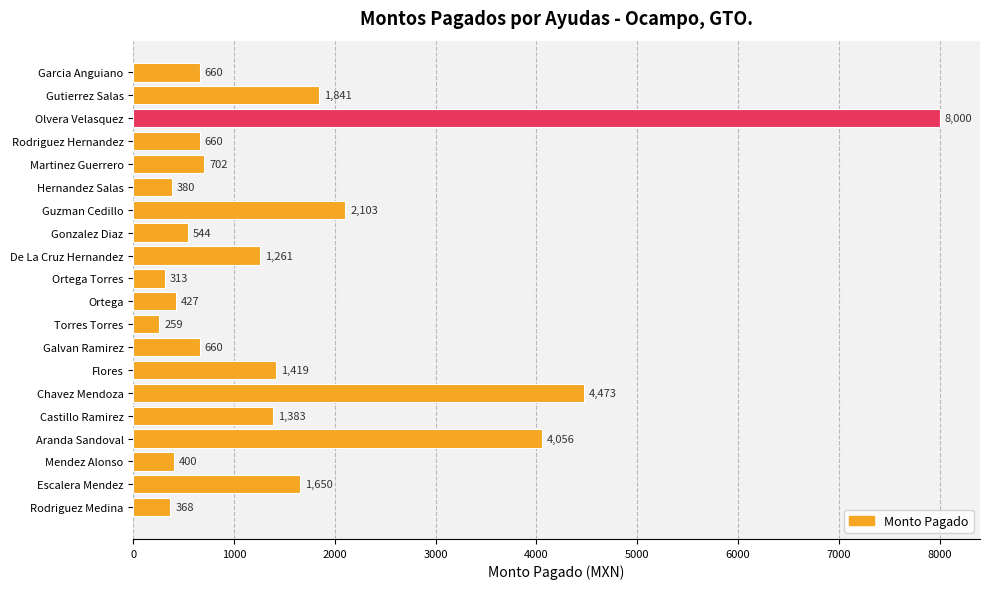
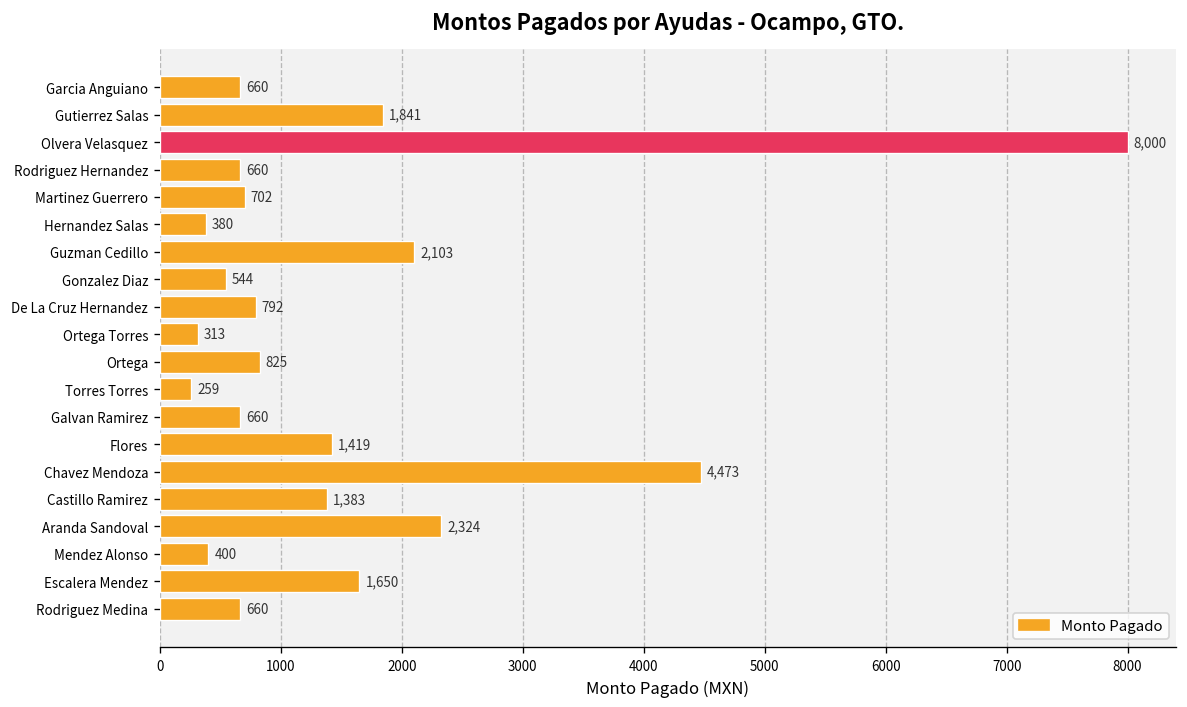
  {
    "Garcia Anguiano": "660",
    "Gutierrez Salas": "1,841",
    "Olvera Velasquez": "8,000",
    "Rodriguez Hernandez": "660",
    "Martinez Guerrero": "702",
    "Hernandez Salas": "380",
    "Guzman Cedillo": "2,103",
    "Gonzalez Diaz": "544",
-   "De La Cruz Hernandez": "1,261",
+   "De La Cruz Hernandez": "792",
    "Ortega Torres": "313",
-   "Ortega": "427",
+   "Ortega": "825",
    "Torres Torres": "259",
    "Galvan Ramirez": "660",
    "Flores": "1,419",
    "Chavez Mendoza": "4,473",
    "Castillo Ramirez": "1,383",
-   "Aranda Sandoval": "4,056",
+   "Aranda Sandoval": "2,324",
    "Mendez Alonso": "400",
    "Escalera Mendez": "1,650",
-   "Rodriguez Medina": "368"
+   "Rodriguez Medina": "660"
  }
